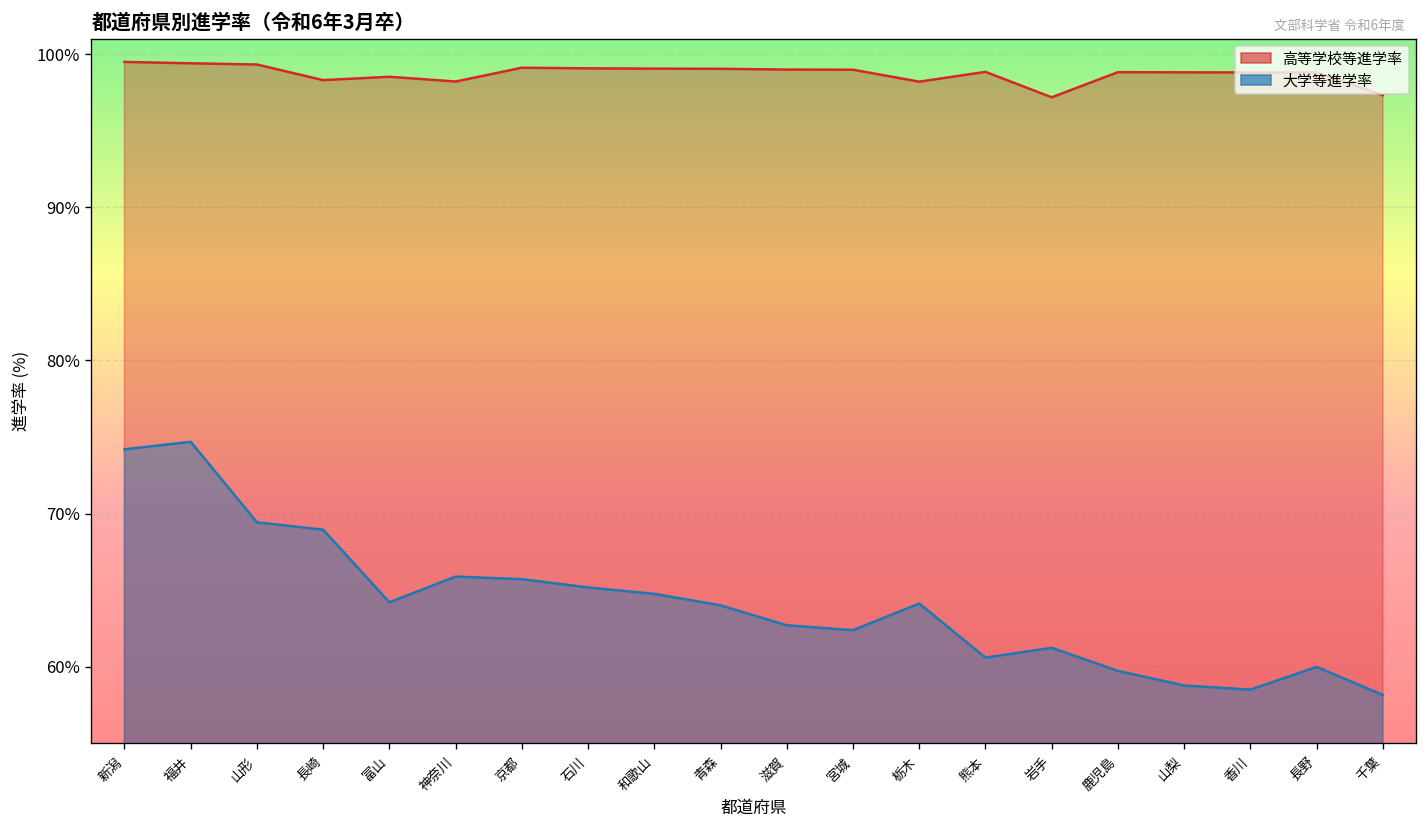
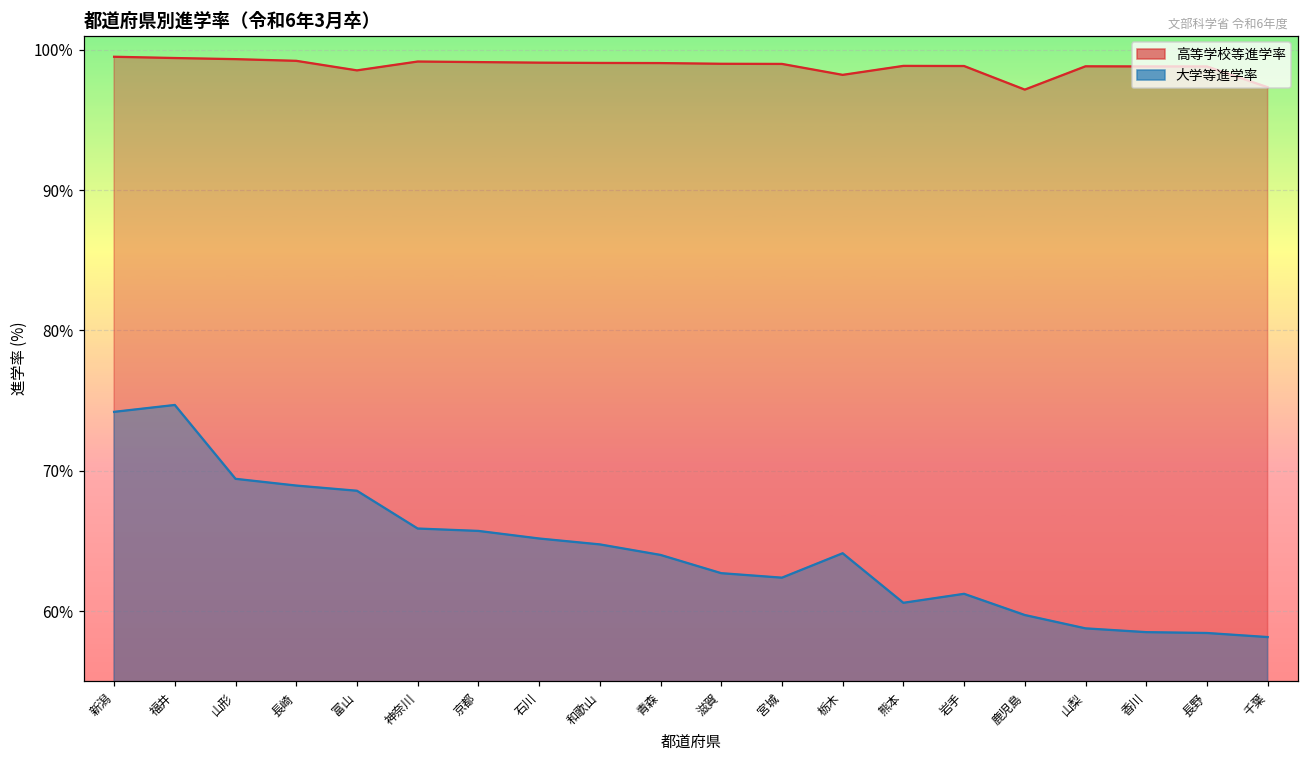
  {
    "高等学校等進学率": {
      "新潟": "99.5%",
      "福井": "99.4%",
      "山形": "99.3%",
-     "長崎": "98.3%",
+     "長崎": "99.2%",
      "富山": "98.5%",
-     "神奈川": "98.2%",
+     "神奈川": "99.2%",
      "京都": "99.1%",
      "石川": "99.1%",
      "和歌山": "99.1%",
      "青森": "99.0%",
      "滋賀": "99.0%",
      "宮城": "99.0%",
      "栃木": "98.2%",
      "熊本": "98.8%",
-     "岩手": "97.2%",
-     "鹿児島": "98.8%",
+     "岩手": "98.8%",
+     "鹿児島": "97.2%",
      "山梨": "98.8%"
    },
    "大学等進学率": {
      "新潟": "74.2%",
      "福井": "74.7%",
      "山形": "69.4%",
      "長崎": "69.0%",
-     "富山": "64.2%",
+     "富山": "68.6%",
      "神奈川": "65.9%",
      "京都": "65.7%",
      "石川": "65.2%",
      "和歌山": "64.8%",
      "青森": "64.0%",
      "滋賀": "62.7%",
      "宮城": "62.4%",
      "栃木": "64.1%",
      "熊本": "60.6%",
      "岩手": "61.2%",
      "鹿児島": "59.7%",
      "山梨": "58.8%",
      "香川": "58.5%",
-     "長野": "60.0%",
+     "長野": "58.5%",
      "千葉": "58.2%"
    }
  }
